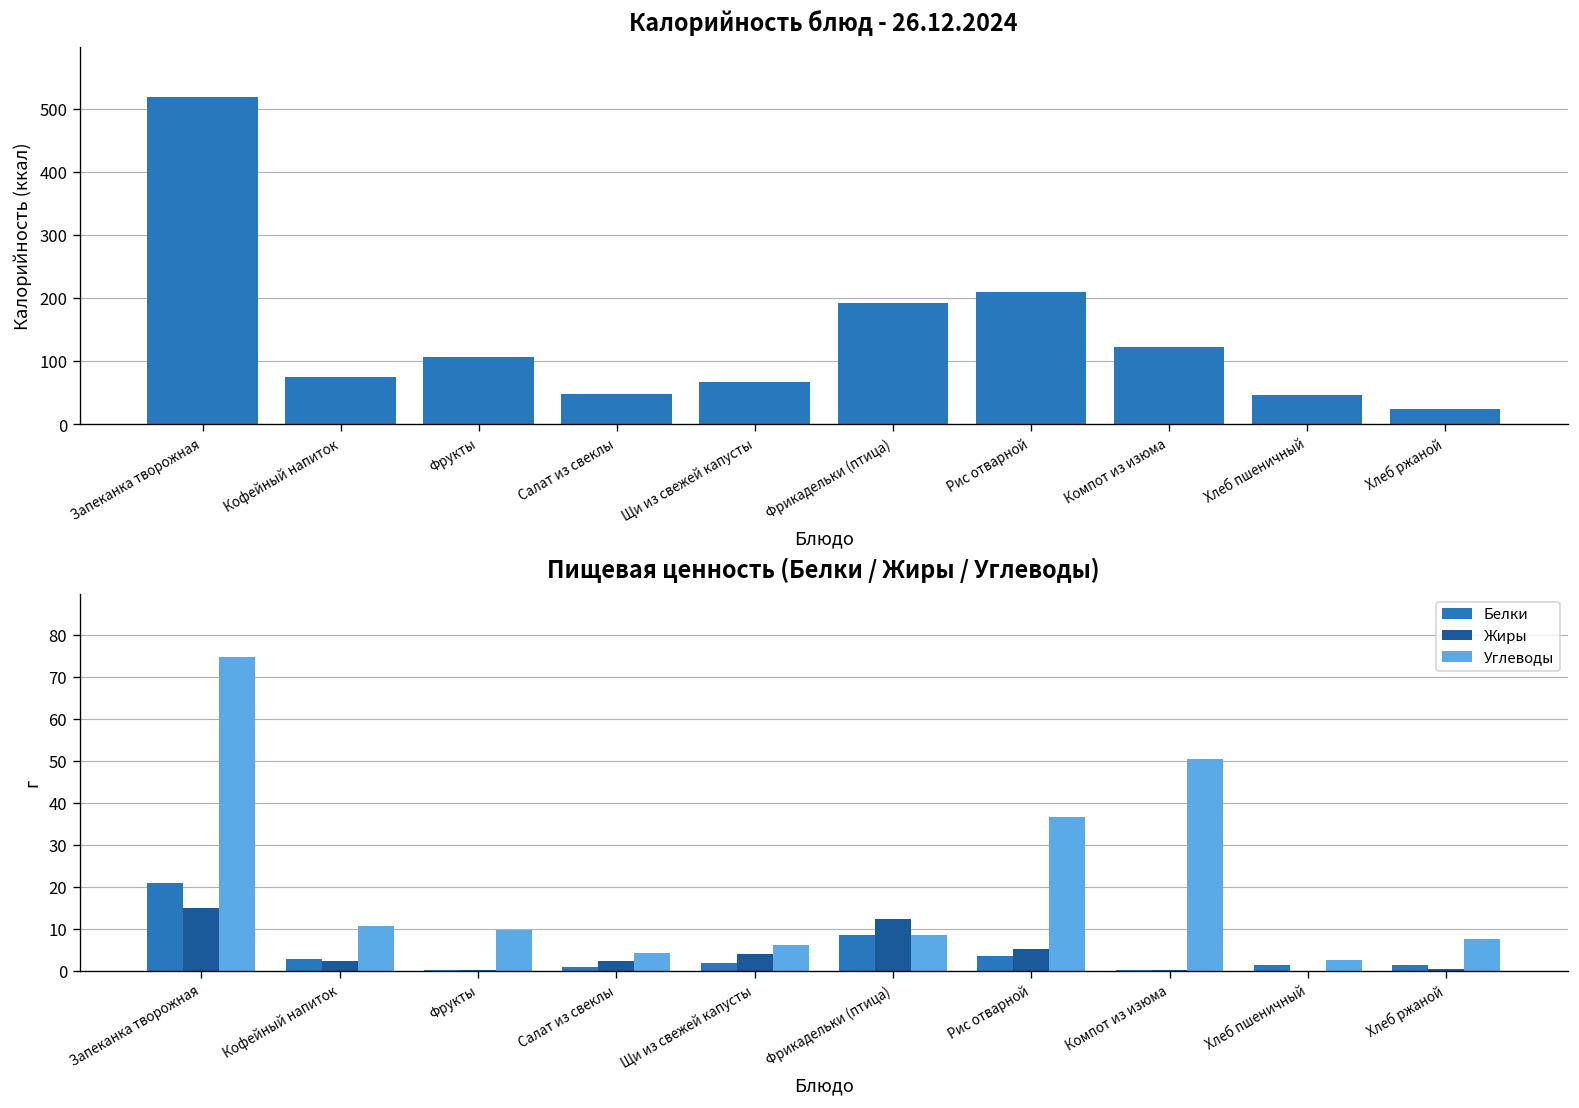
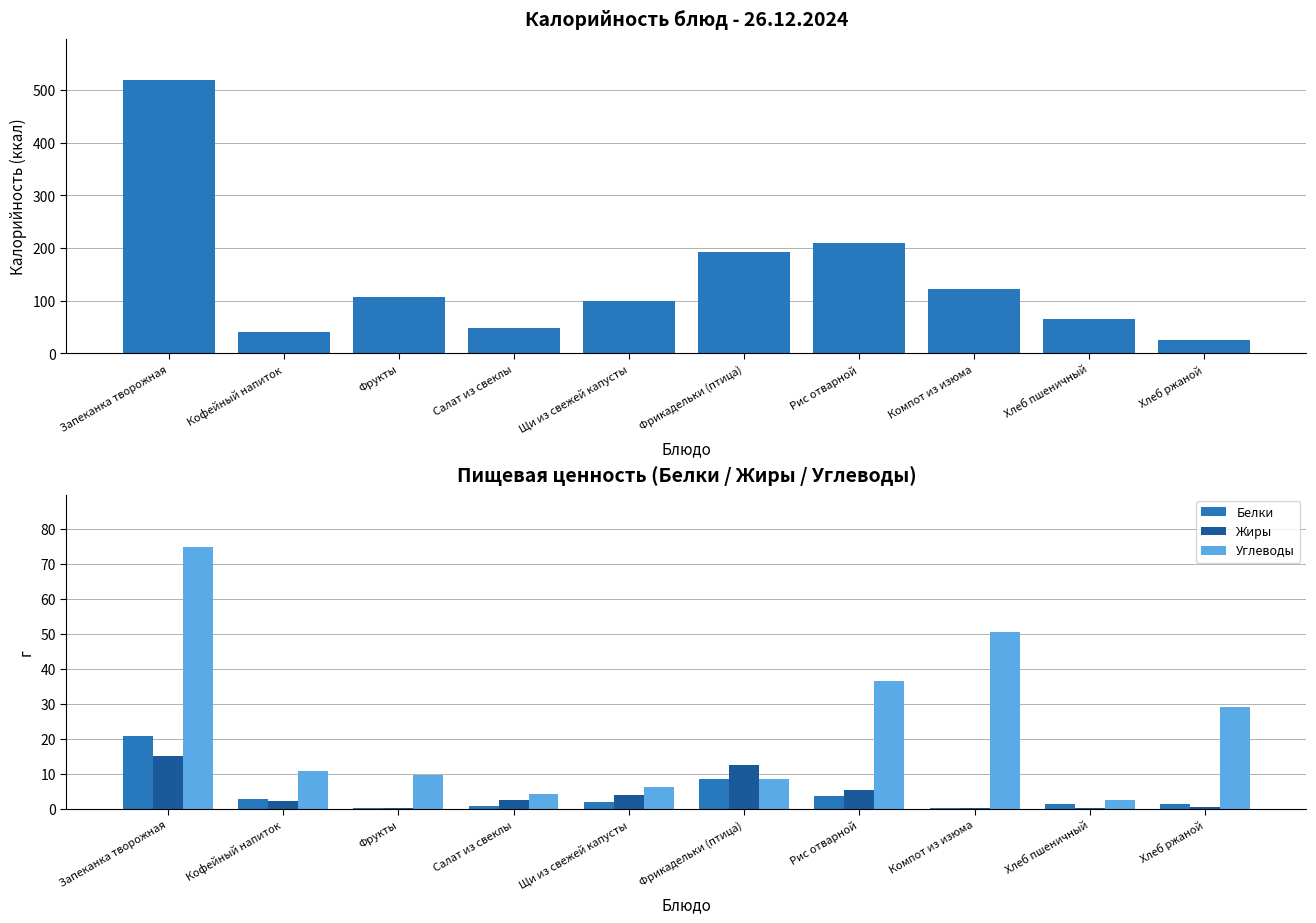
  {
    "Калорийность блюд - 26.12.2024": {
      "Запеканка творожная": 520,
-     "Кофейный напиток": 70,
+     "Кофейный напиток": 40,
      "Фрукты": 110,
      "Салат из свеклы": 50,
-     "Щи из свежей капусты": 70,
+     "Щи из свежей капусты": 100,
      "Фрикадельки (птица)": 190,
      "Рис отварной": 210,
      "Компот из изюма": 120,
-     "Хлеб пшеничный": 50,
+     "Хлеб пшеничный": 60,
      "Хлеб ржаной": 20
    },
    "Пищевая ценность (Белки / Жиры / Углеводы)": {
      "Углеводы": {
        "Запеканка творожная": 75,
        "Кофейный напиток": 11,
        "Фрукты": 10,
        "Салат из свеклы": 4,
        "Щи из свежей капусты": 6,
        "Фрикадельки (птица)": 9,
        "Рис отварной": 37,
        "Компот из изюма": 51,
        "Хлеб пшеничный": 3,
-       "Хлеб ржаной": 8
+       "Хлеб ржаной": 29
      }
    }
  }
